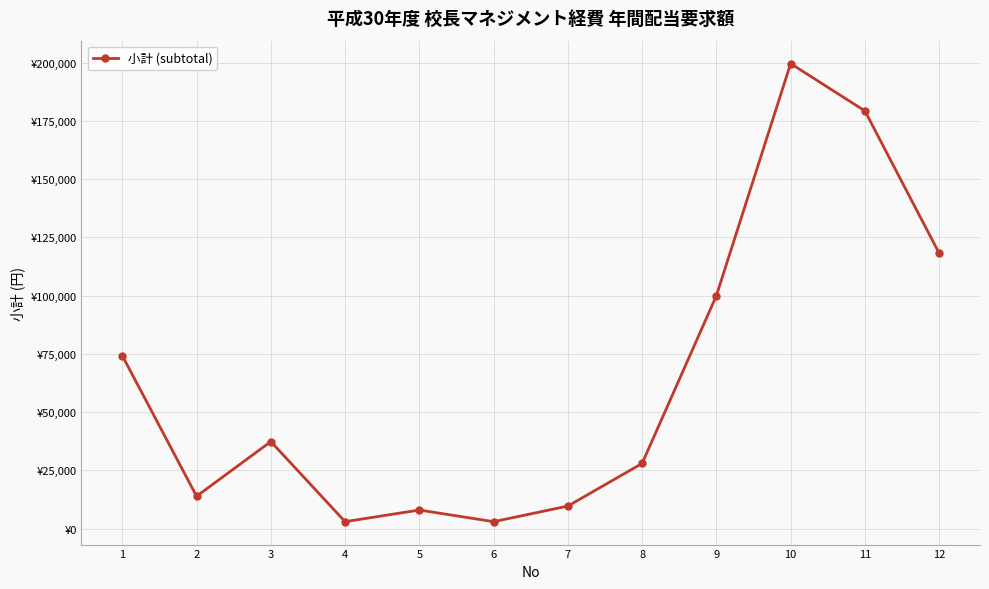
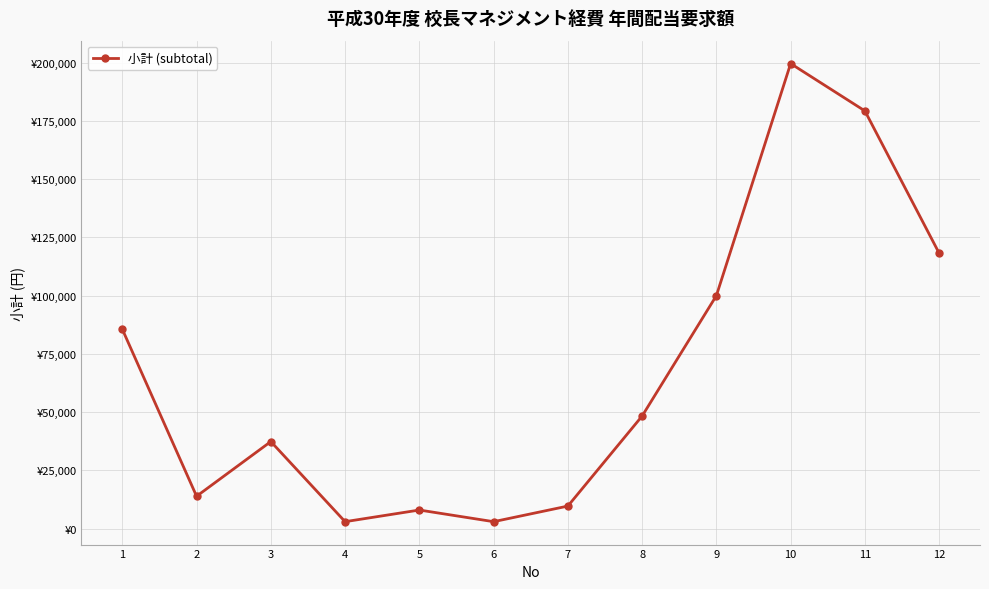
  {
-   "1": "¥74,000",
+   "1": "¥86,000",
    "2": "¥14,000",
    "3": "¥37,000",
    "4": "¥3,000",
    "5": "¥8,000",
    "6": "¥3,000",
    "7": "¥10,000",
-   "8": "¥28,000",
+   "8": "¥48,000",
    "9": "¥100,000",
    "10": "¥200,000",
    "11": "¥179,000",
    "12": "¥118,000"
  }
